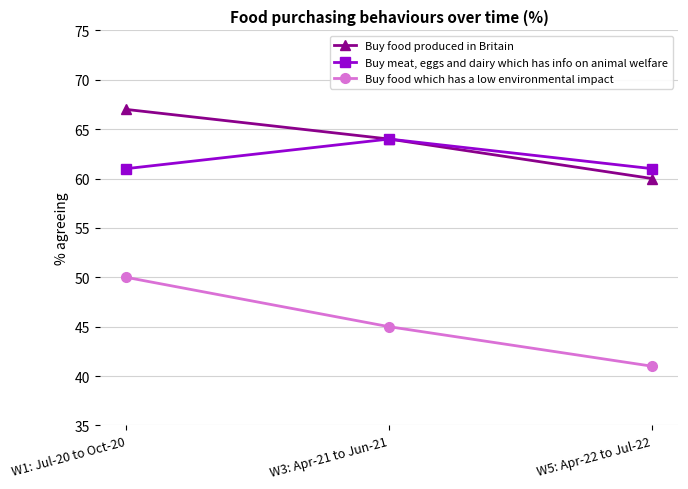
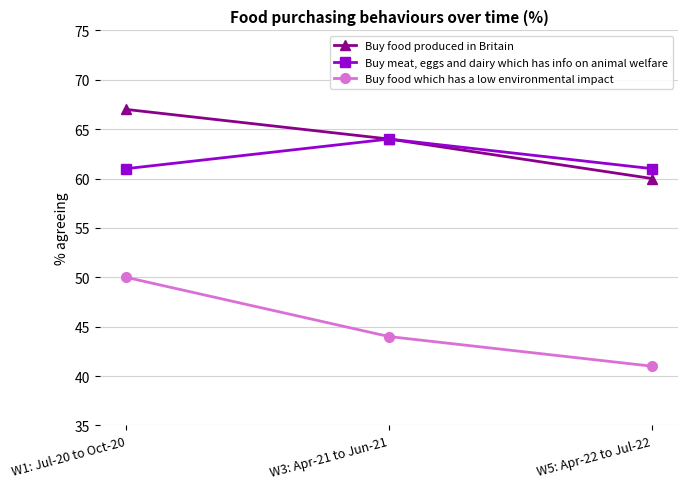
  {
    "Buy food produced in Britain": {
      "W1: Jul-20 to Oct-20": 67,
      "W5: Apr-22 to Jul-22": 60
    },
    "Buy meat, eggs and dairy which has info on animal welfare": {
      "W1: Jul-20 to Oct-20": 61,
      "W5: Apr-22 to Jul-22": 61
    },
    "Buy food which has a low environmental impact": {
      "W1: Jul-20 to Oct-20": 50,
-     "W3: Apr-21 to Jun-21": 45,
+     "W3: Apr-21 to Jun-21": 44,
      "W5: Apr-22 to Jul-22": 41
    }
  }
